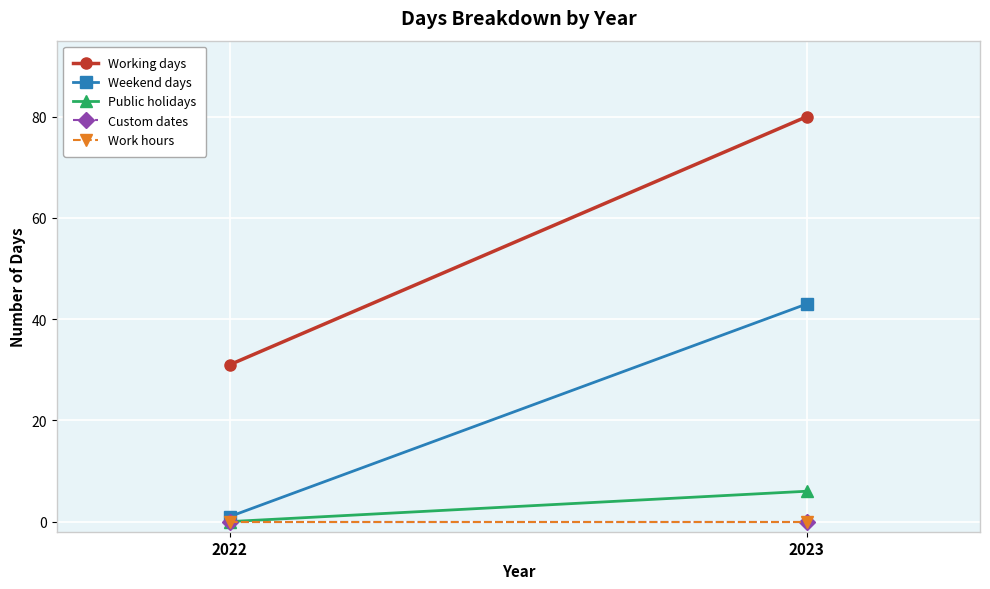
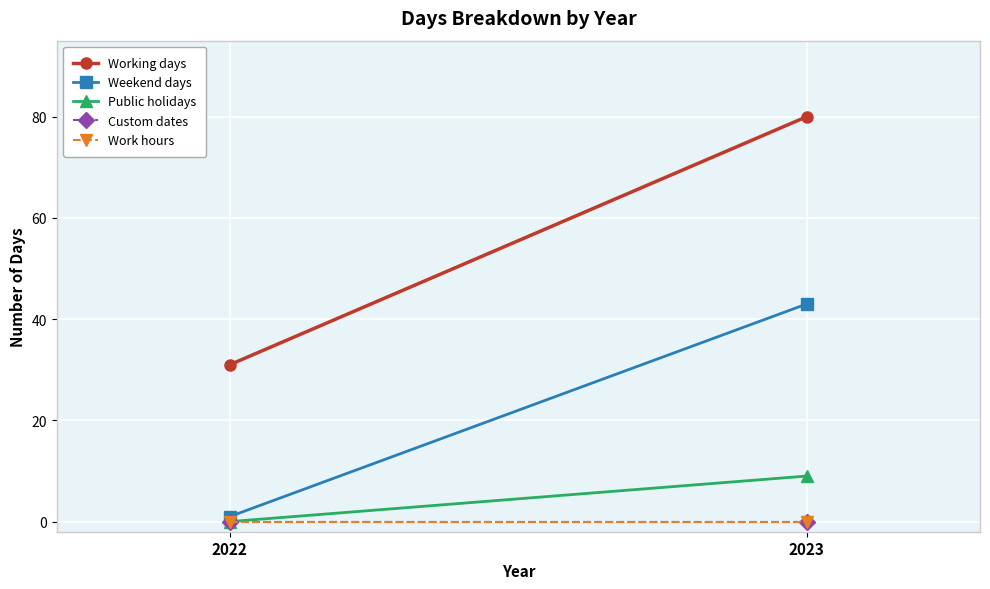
  {
    "Working days": {
      "2022": 31,
      "2023": 80
    },
    "Weekend days": {
      "2022": 1,
      "2023": 43
    },
    "Public holidays": {
-     "2023": 6
+     "2023": 9
    },
    "Work hours": {
      "2023": 0
    }
  }
